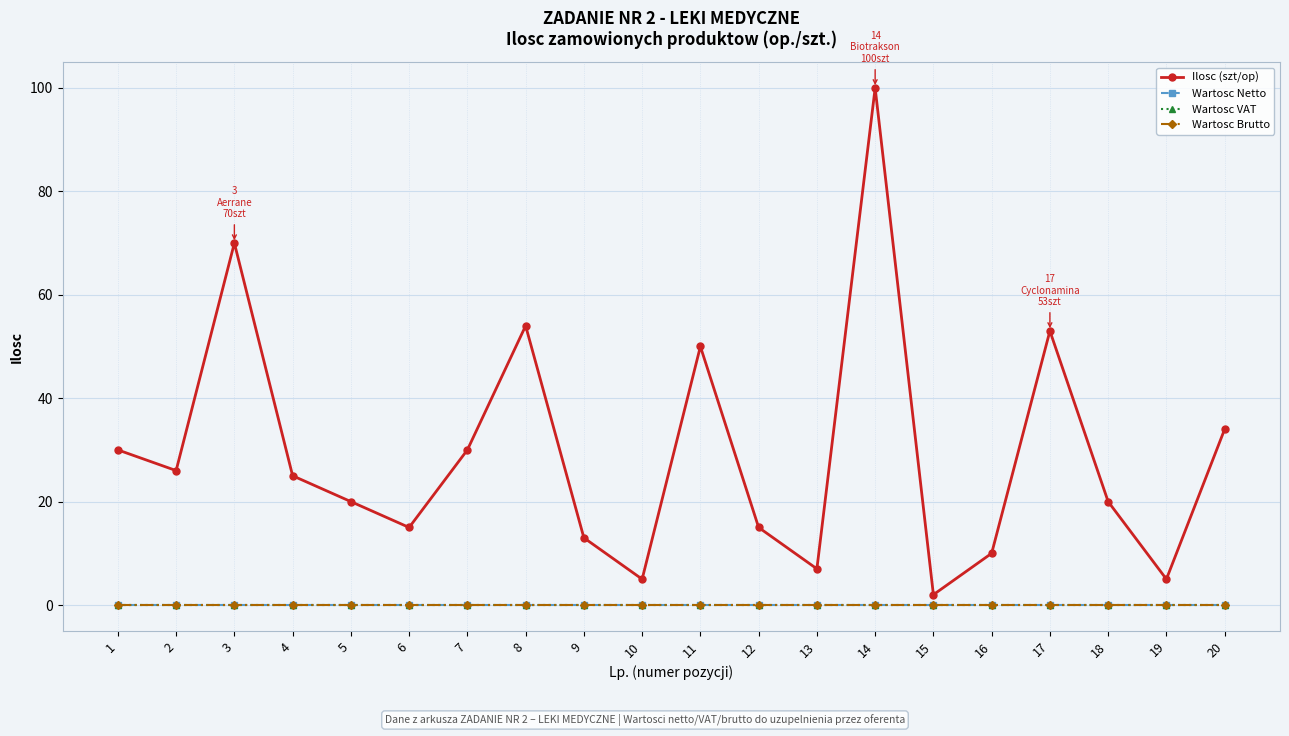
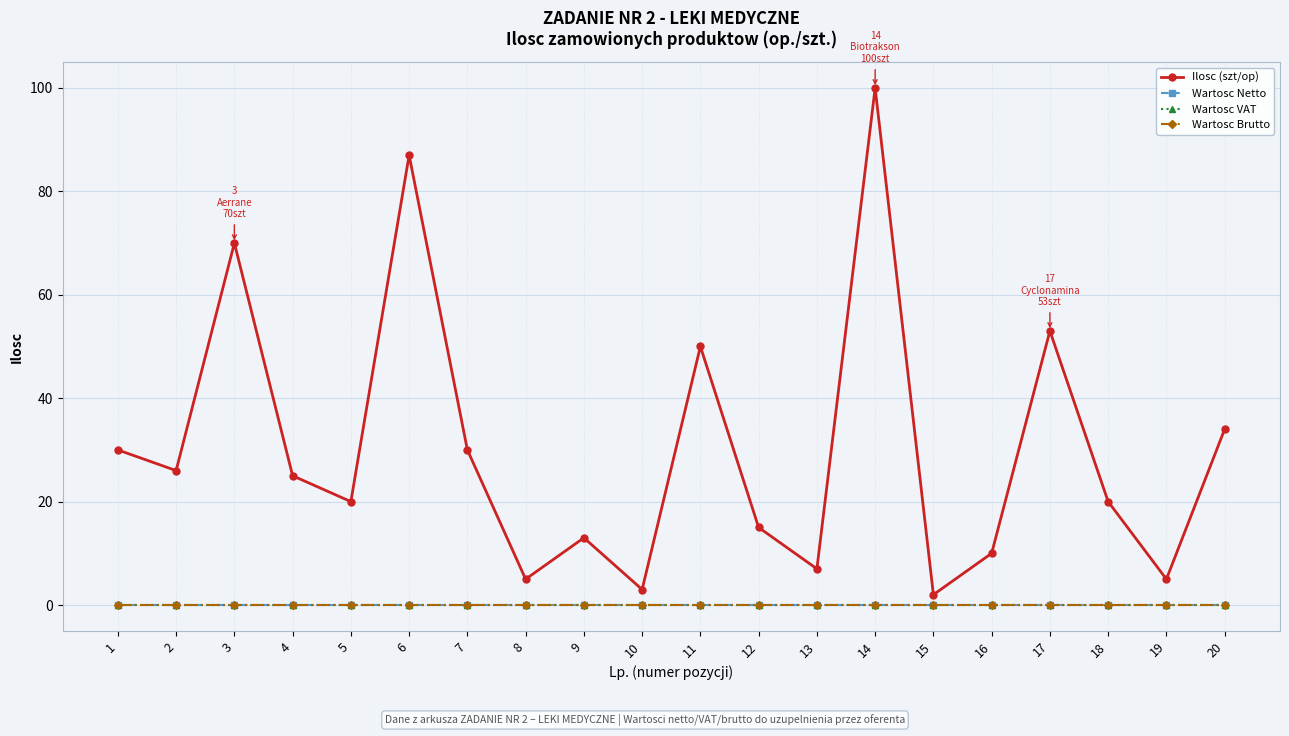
  {
    "Ilosc (szt/op)": {
      "1": 30,
      "2": 26,
      "4": 25,
      "5": 20,
-     "6": 15,
+     "6": 87,
      "7": 30,
-     "8": 54,
+     "8": 5,
      "9": 13,
-     "10": 5,
+     "10": 3,
      "11": 50,
      "12": 15,
      "13": 7,
      "15": 2,
      "16": 10,
      "18": 20,
      "19": 5,
      "20": 34
    },
    "Wartosc Brutto": {
      "1": 0,
      "2": 0,
      "3": 0,
      "4": 0,
      "5": 0,
      "6": 0,
      "7": 0,
      "8": 0,
      "9": 0,
      "10": 0,
      "11": 0,
      "12": 0,
      "13": 0,
      "14": 0,
      "15": 0,
      "16": 0,
      "17": 0,
      "18": 0,
      "19": 0,
      "20": 0
    }
  }
